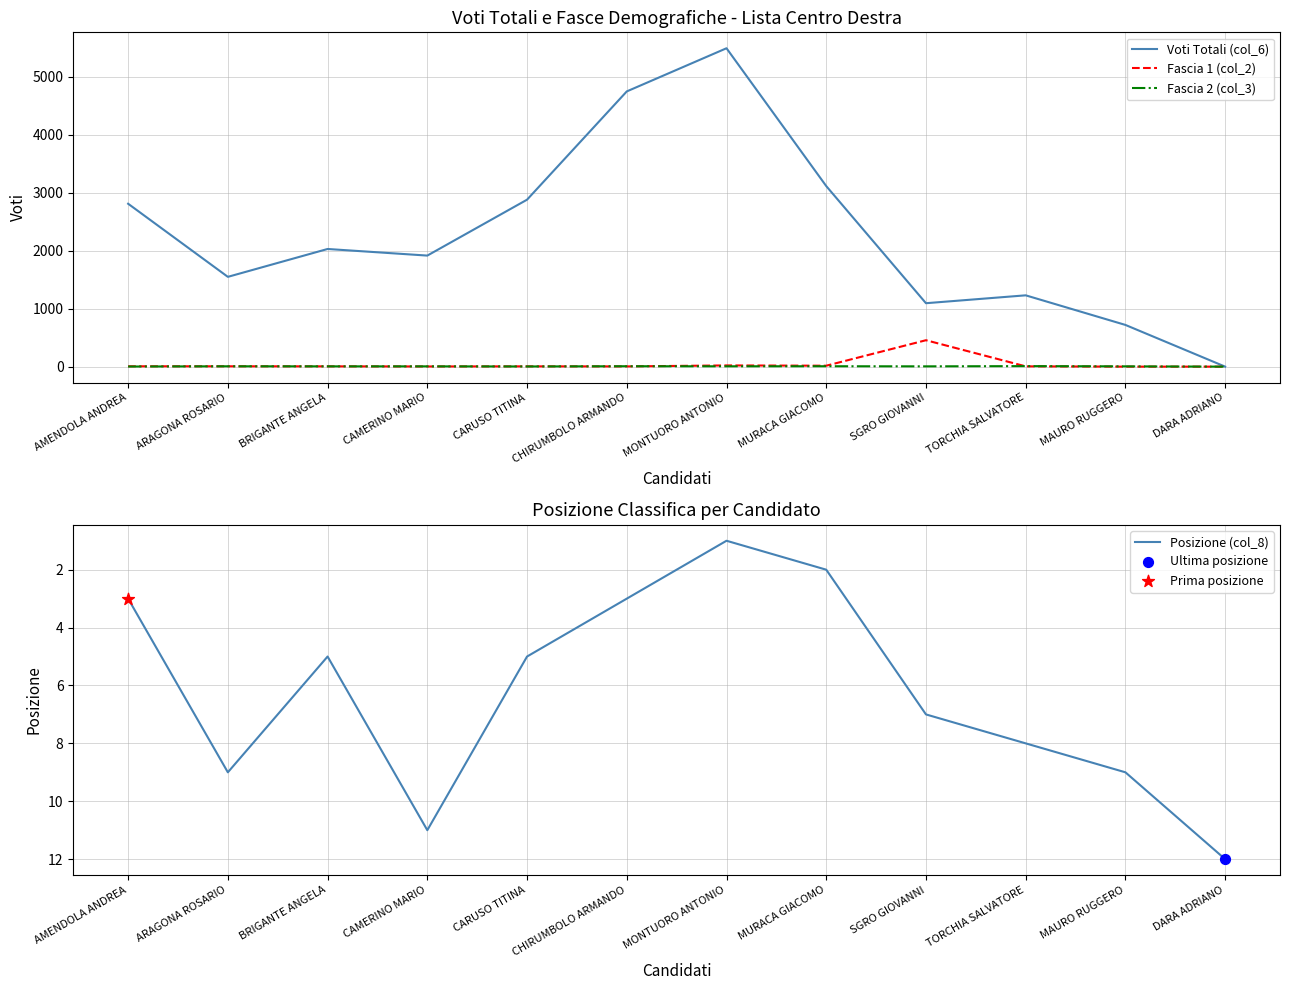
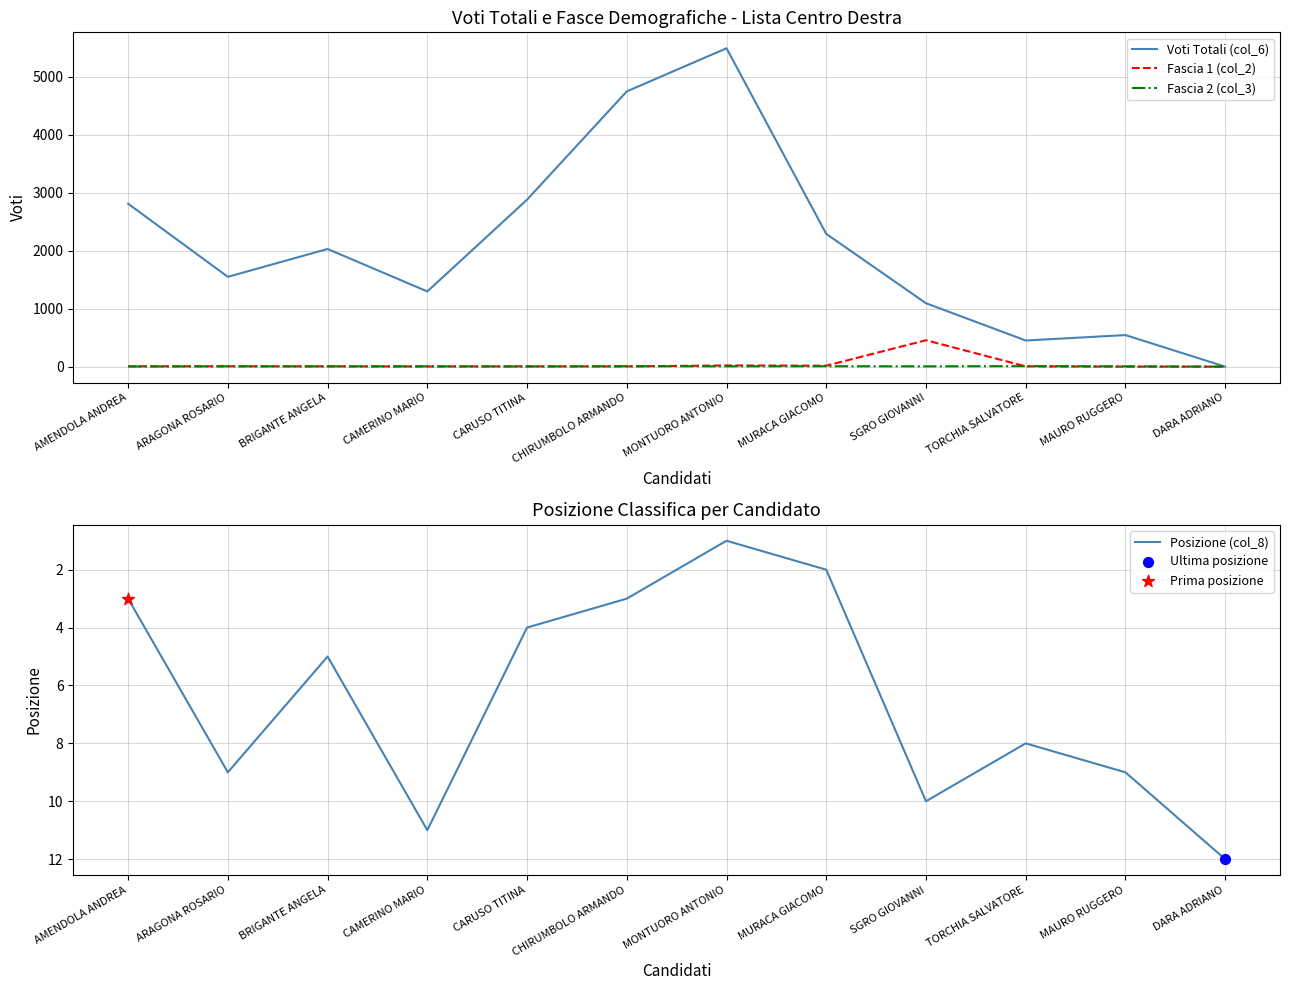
  {
    "Voti Totali e Fasce Demografiche - Lista Centro Destra": {
      "Voti Totali (col_6)": {
        "AMENDOLA ANDREA": 2800,
        "ARAGONA ROSARIO": 1600,
        "BRIGANTE ANGELA": 2000,
-       "CAMERINO MARIO": 1900,
+       "CAMERINO MARIO": 1300,
        "CARUSO TITINA": 2900,
        "CHIRUMBOLO ARMANDO": 4800,
        "MONTUORO ANTONIO": 5500,
-       "MURACA GIACOMO": 3100,
+       "MURACA GIACOMO": 2300,
        "SGRO GIOVANNI": 1100,
-       "TORCHIA SALVATORE": 1200,
-       "MAURO RUGGERO": 700
+       "TORCHIA SALVATORE": 500,
+       "MAURO RUGGERO": 500
      },
      "Fascia 1 (col_2)": {
        "SGRO GIOVANNI": 500
      },
      "Fascia 2 (col_3)": {
        "SGRO GIOVANNI": 0
      }
    },
    "Posizione Classifica per Candidato": {
      "Posizione (col_8)": {
        "ARAGONA ROSARIO": 9,
        "BRIGANTE ANGELA": 5,
        "CAMERINO MARIO": 11,
-       "CARUSO TITINA": 5,
+       "CARUSO TITINA": 4,
        "CHIRUMBOLO ARMANDO": 3,
        "MONTUORO ANTONIO": 1,
        "MURACA GIACOMO": 2,
-       "SGRO GIOVANNI": 7,
+       "SGRO GIOVANNI": 10,
        "TORCHIA SALVATORE": 8,
        "MAURO RUGGERO": 9
      }
    }
  }
